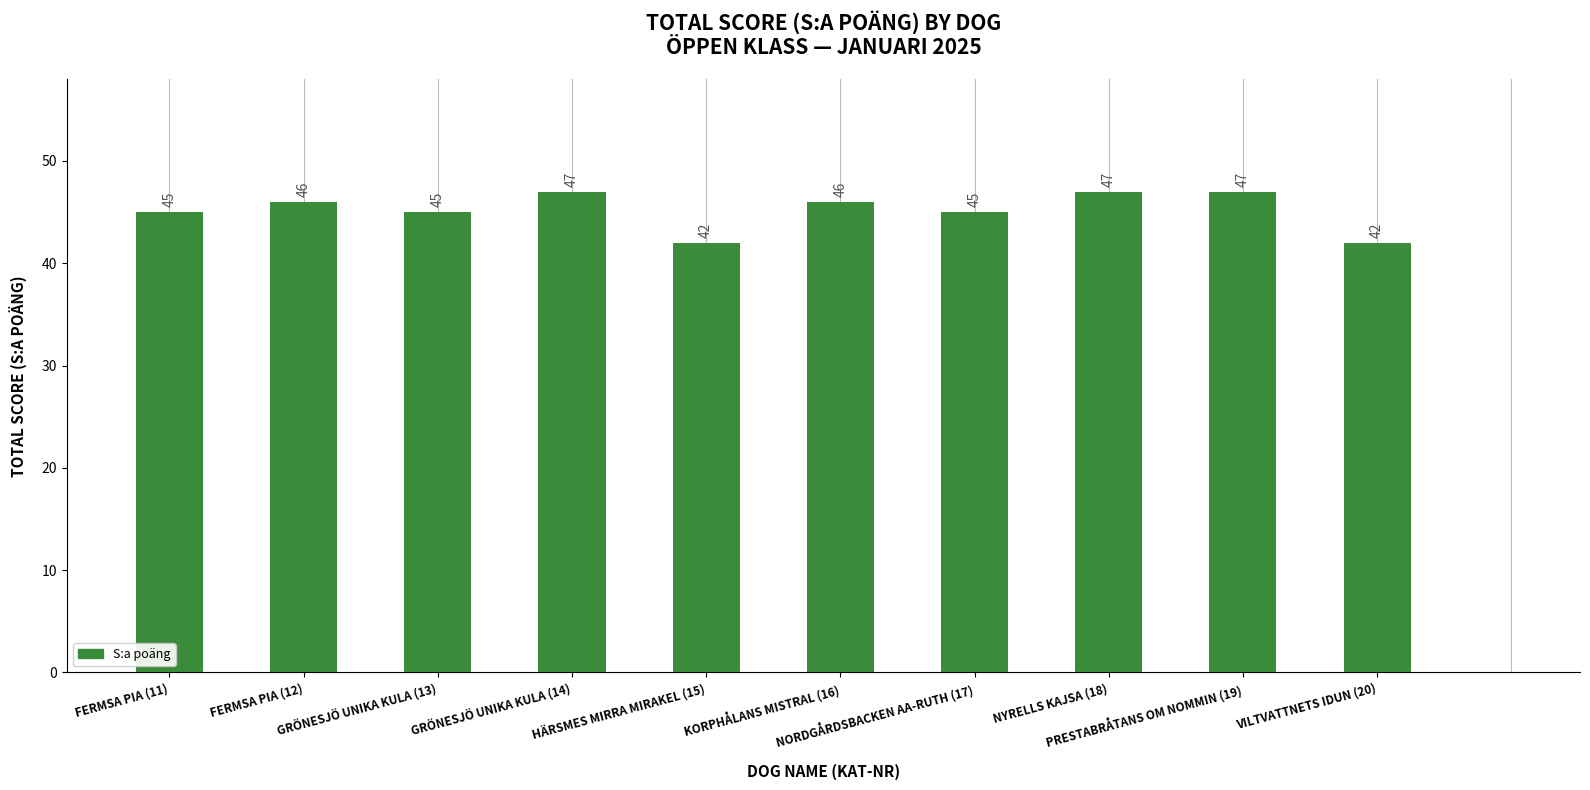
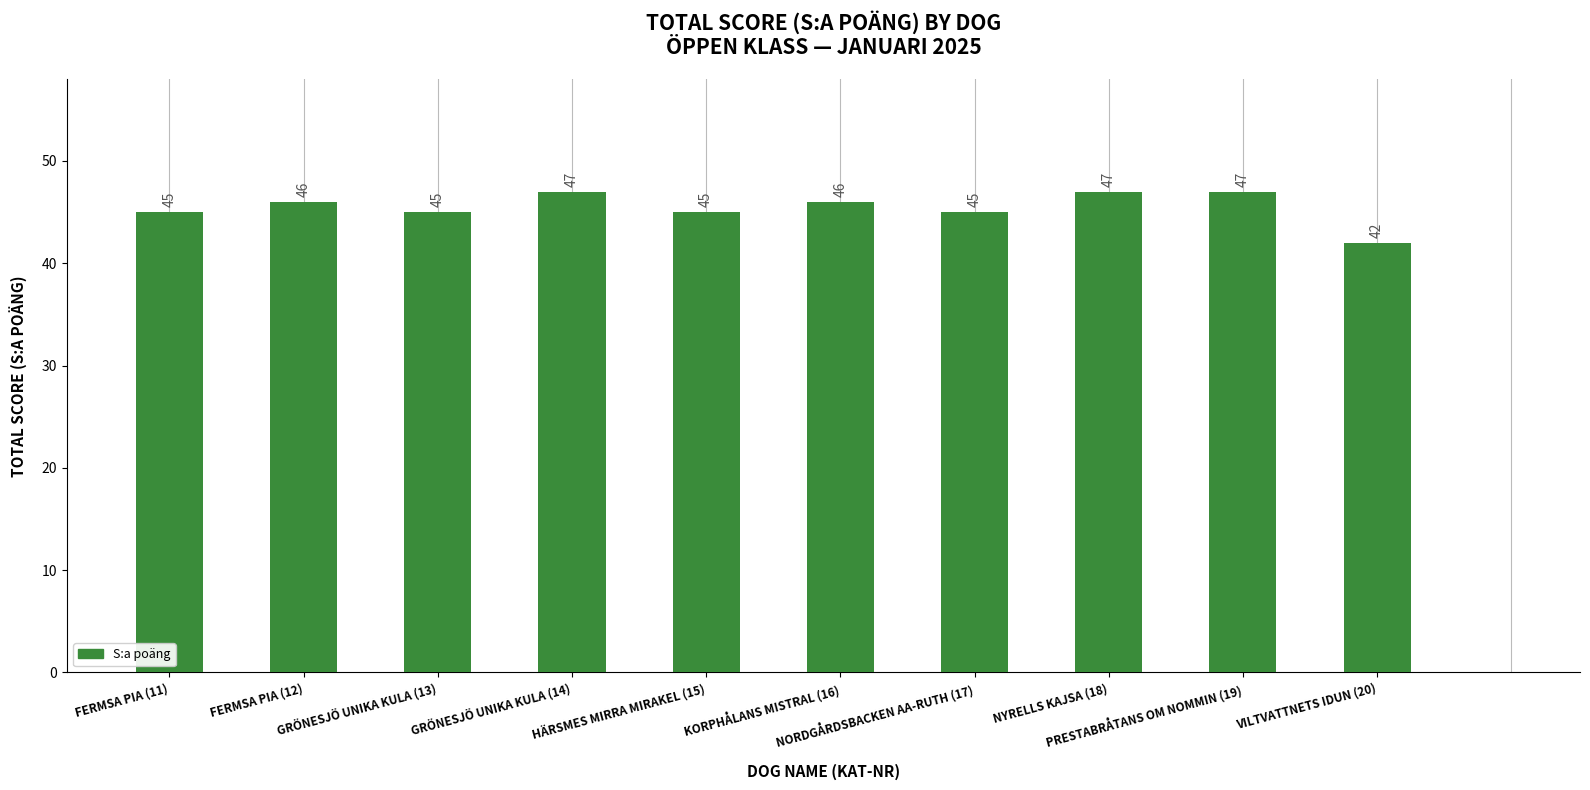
  {
    "FERMSA PIA (11)": 45,
    "FERMSA PIA (12)": 46,
    "GRÖNESJÖ UNIKA KULA (13)": 45,
    "GRÖNESJÖ UNIKA KULA (14)": 47,
-   "HÄRSMES MIRRA MIRAKEL (15)": 42,
+   "HÄRSMES MIRRA MIRAKEL (15)": 45,
    "KORPHÅLANS MISTRAL (16)": 46,
    "NORDGÅRDSBACKEN AA-RUTH (17)": 45,
    "NYRELLS KAJSA (18)": 47,
    "PRESTABRÅTANS OM NOMMIN (19)": 47,
    "VILTVATTNETS IDUN (20)": 42
  }
